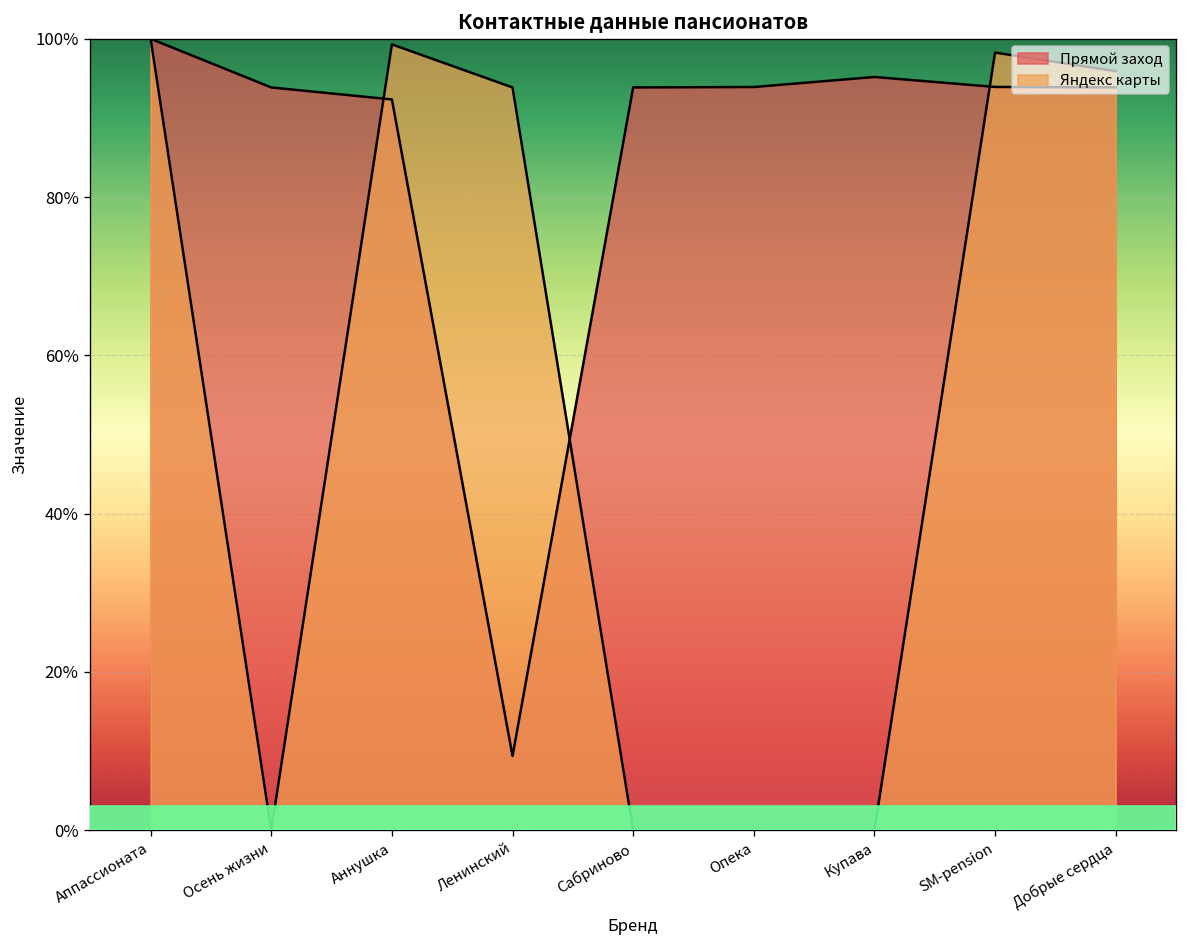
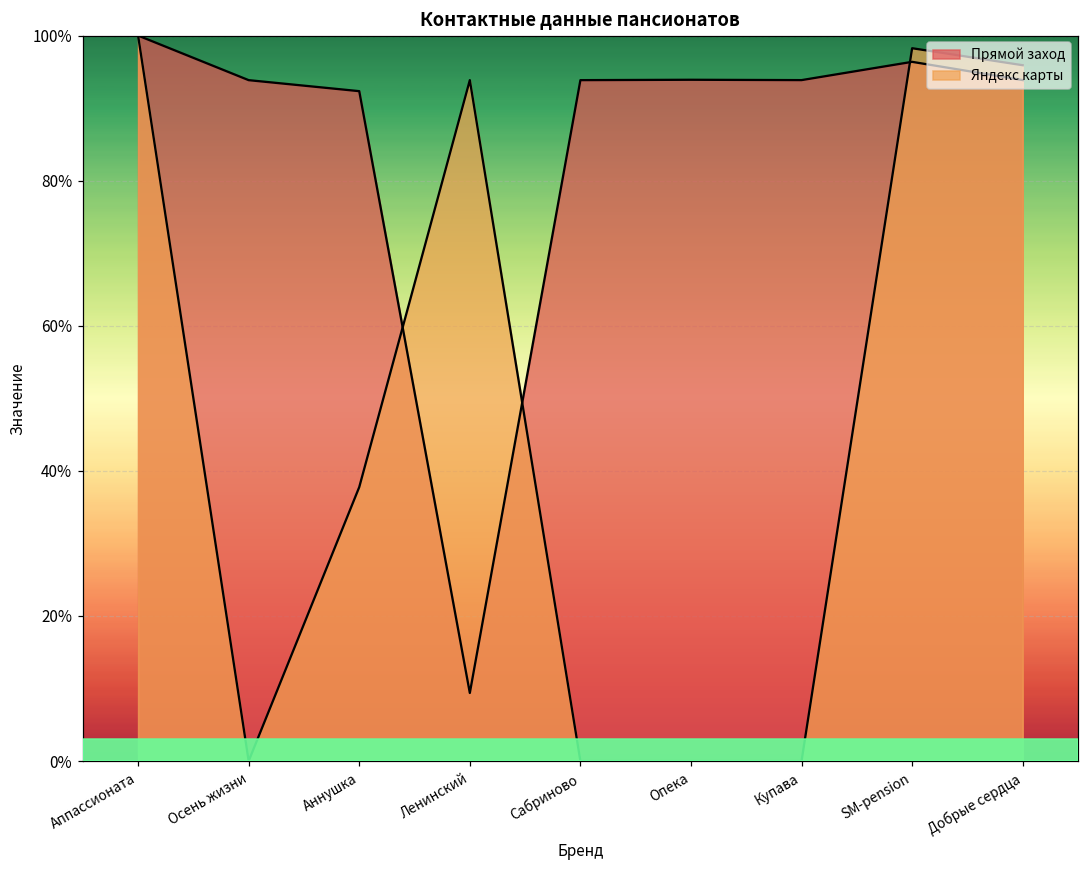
  {
    "Прямой заход": {
      "Осень жизни": "94%",
      "Аннушка": "92%",
      "Ленинский": "9%",
      "Сабриново": "94%",
      "Опека": "94%",
-     "Купава": "95%",
-     "SM-pension": "94%"
+     "Купава": "94%",
+     "SM-pension": "96%"
    },
    "Яндекс карты": {
-     "Аннушка": "99%",
+     "Аннушка": "38%",
      "Ленинский": "94%",
      "SM-pension": "98%"
    }
  }
